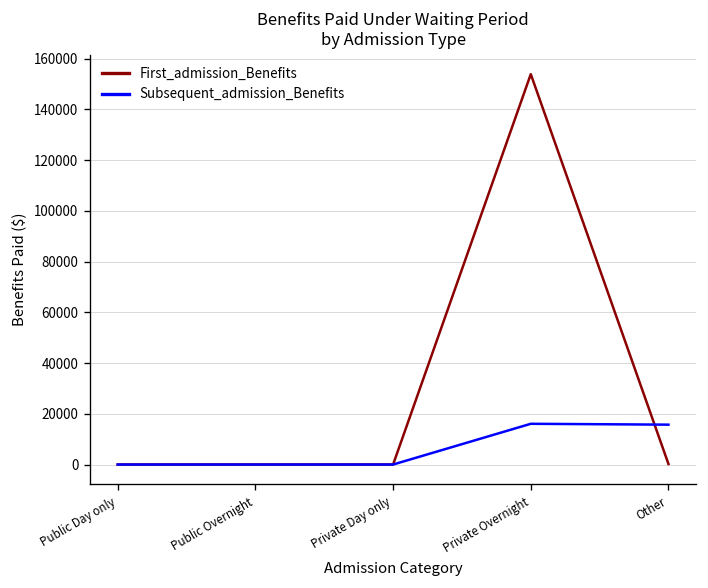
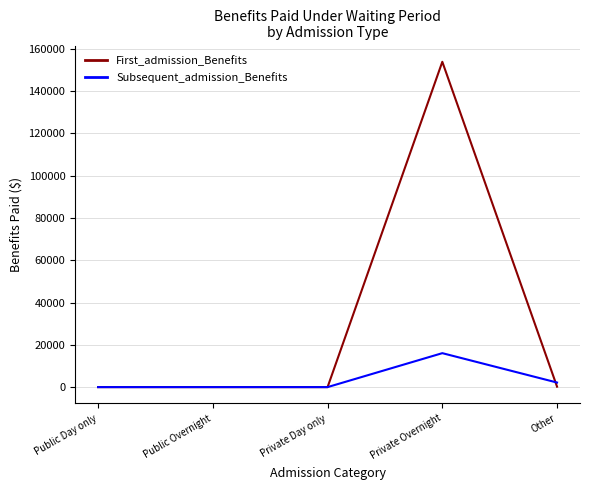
  {
    "First_admission_Benefits": {
      "Private Overnight": 154000,
      "Other": 0
    },
    "Subsequent_admission_Benefits": {
      "Private Overnight": 16000,
-     "Other": 16000
+     "Other": 2000
    }
  }
